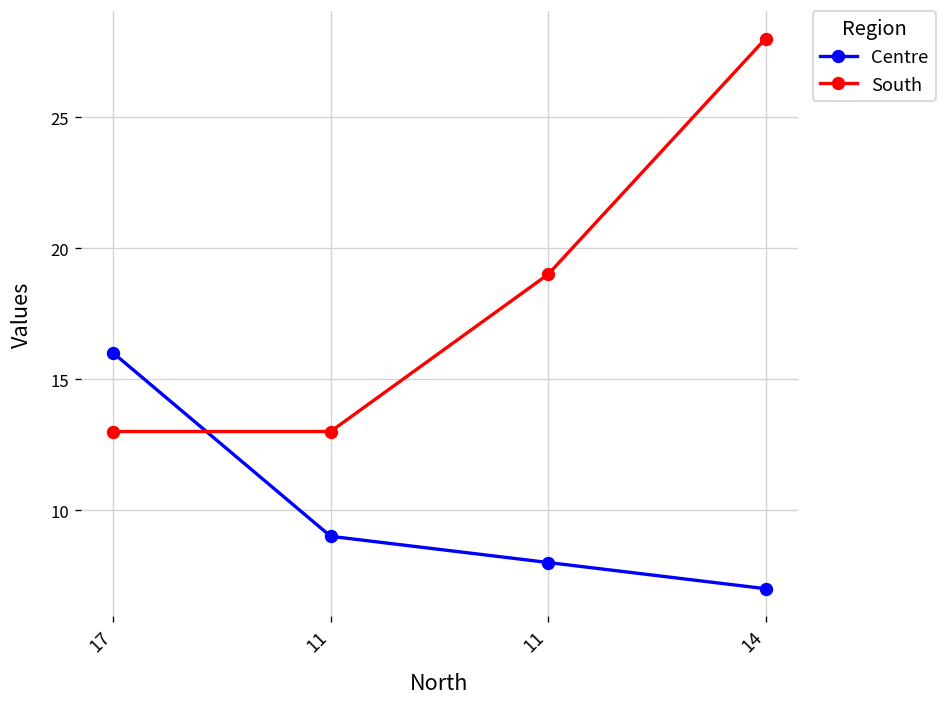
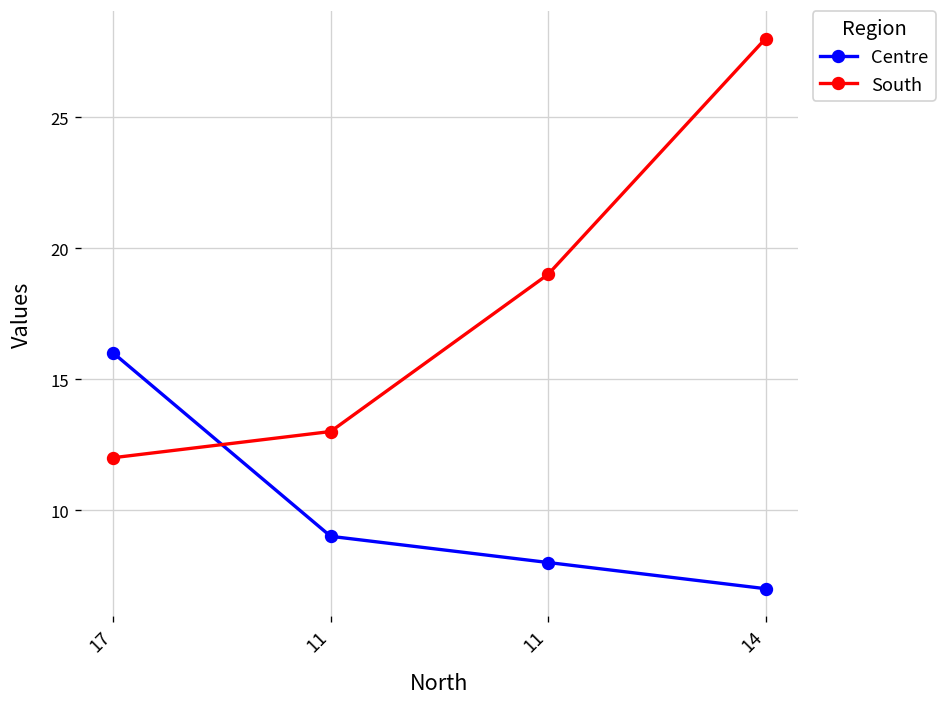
  {
    "Centre": {
      "17": 16,
      "14": 7
    },
    "South": {
-     "17": 13,
+     "17": 12,
      "14": 28
    }
  }
